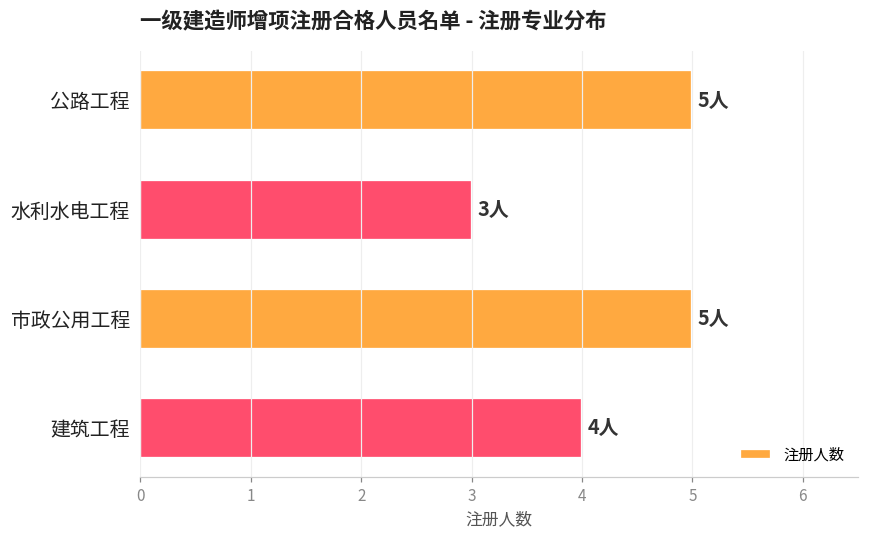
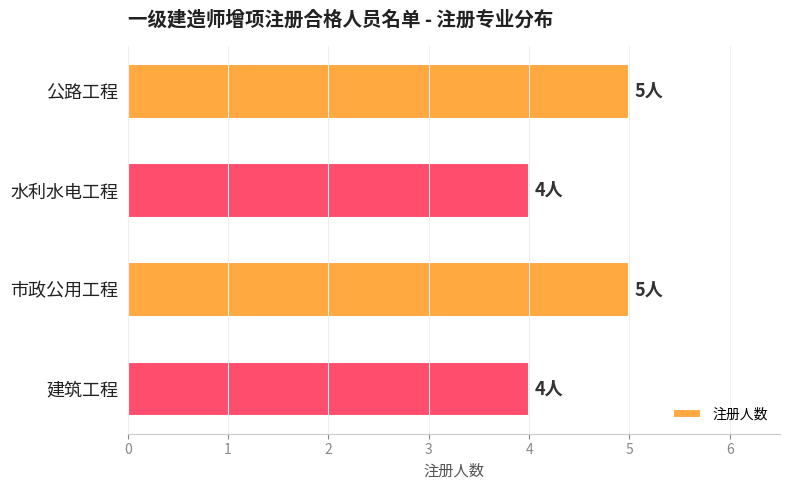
  {
    "公路工程": "5人",
-   "水利水电工程": "3人",
+   "水利水电工程": "4人",
    "市政公用工程": "5人",
    "建筑工程": "4人"
  }
